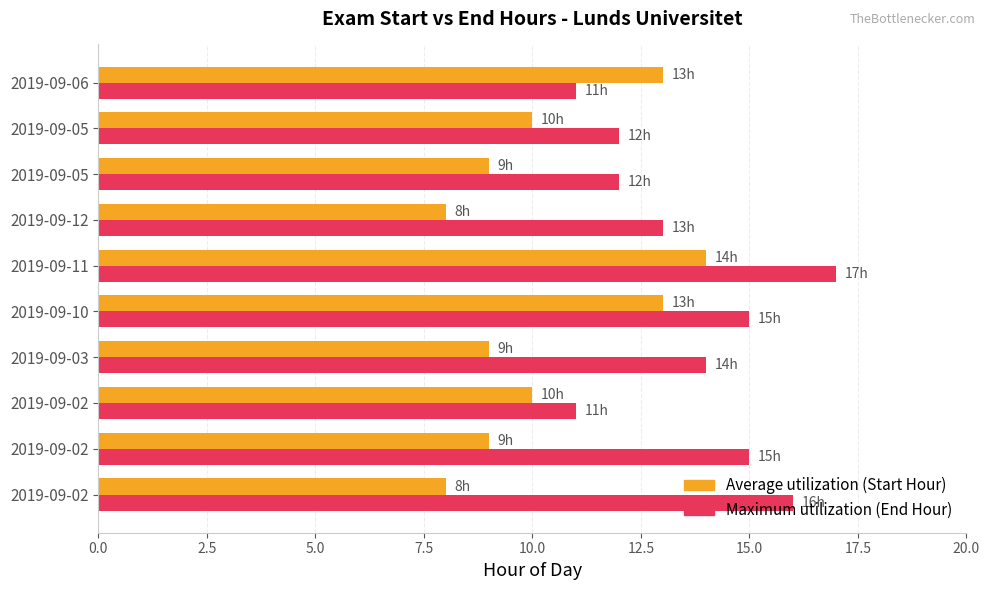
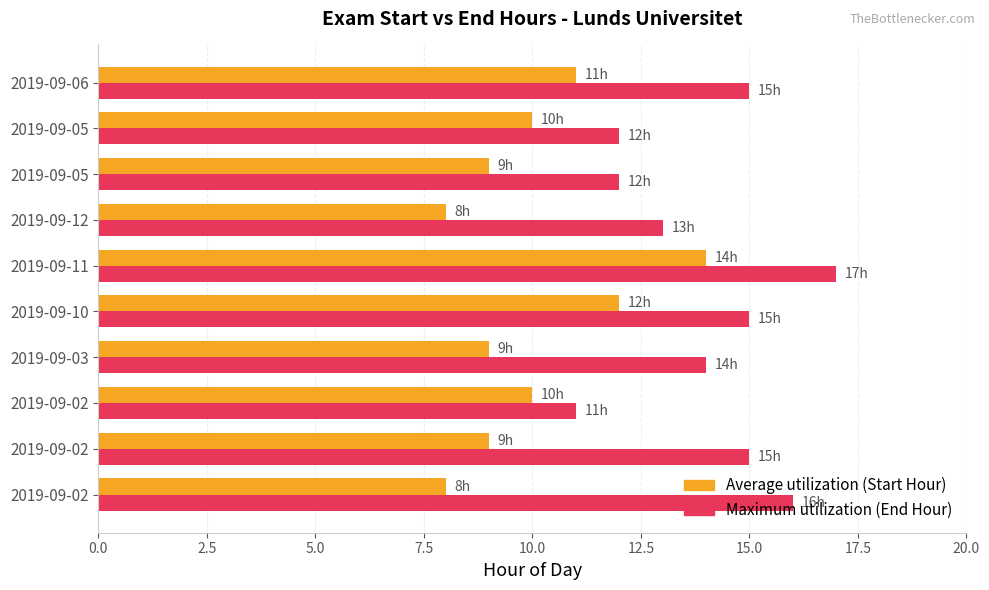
  {
    "Average utilization (Start Hour)": {
-     "2019-09-06": "13h",
+     "2019-09-06": "11h",
      "2019-09-12": "8h",
      "2019-09-11": "14h",
-     "2019-09-10": "13h",
+     "2019-09-10": "12h",
      "2019-09-03": "9h"
    },
    "Maximum utilization (End Hour)": {
-     "2019-09-06": "11h",
+     "2019-09-06": "15h",
      "2019-09-12": "13h",
      "2019-09-11": "17h",
      "2019-09-10": "15h",
      "2019-09-03": "14h"
    }
  }
